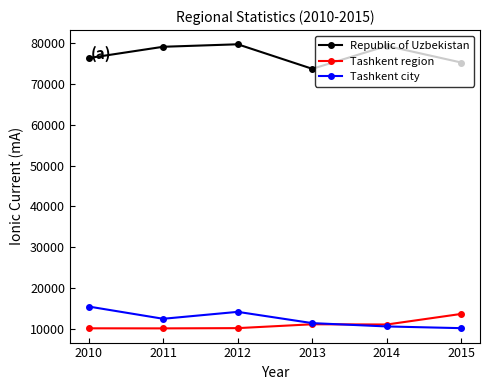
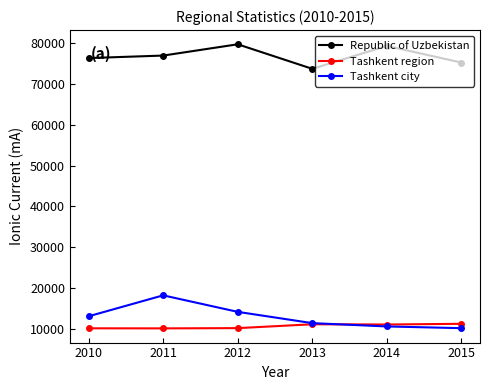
  {
    "Republic of Uzbekistan": {
      "2010": 76000,
-     "2011": 79000,
+     "2011": 77000,
      "2012": 80000,
      "2013": 74000
    },
    "Tashkent region": {
      "2010": 10000,
      "2011": 10000,
      "2012": 10000,
-     "2015": 14000
+     "2015": 11000
    },
    "Tashkent city": {
-     "2010": 15000,
-     "2011": 12000,
+     "2010": 13000,
+     "2011": 18000,
      "2012": 14000,
      "2015": 10000
    }
  }
